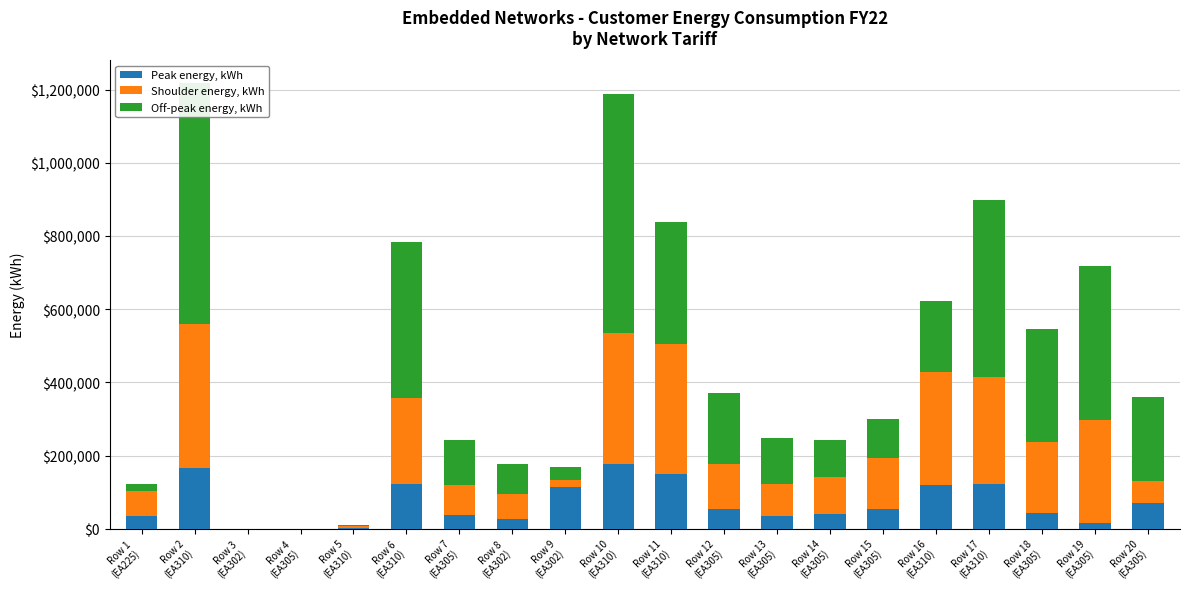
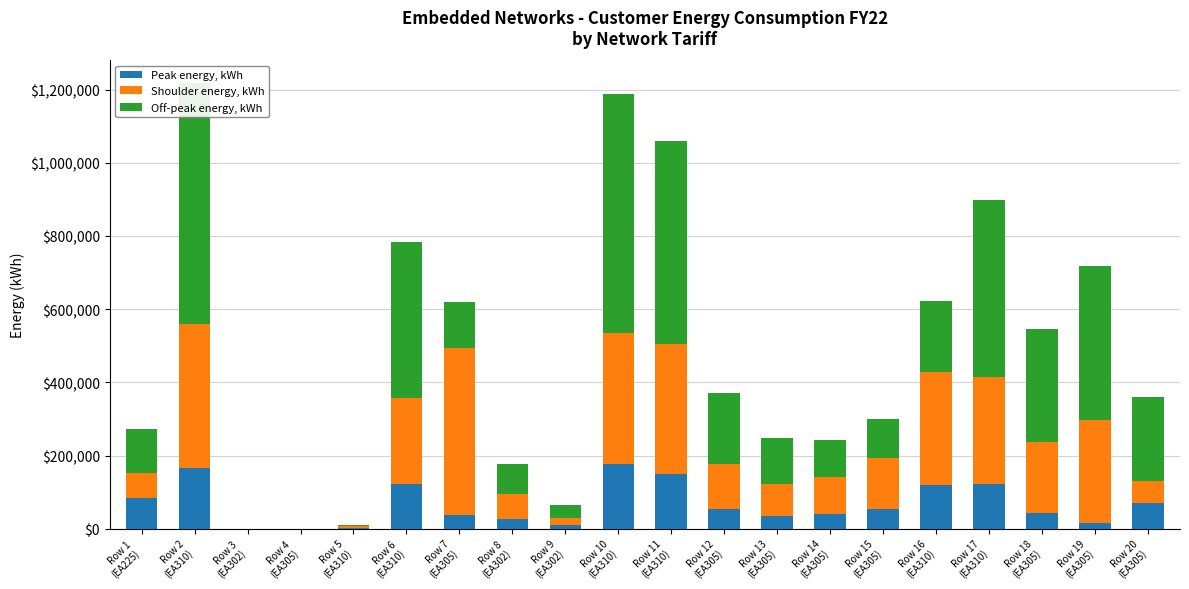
  {
    "Peak energy, kWh": {
-     "Row 1 (EA225)": "$30,000",
+     "Row 1 (EA225)": "$80,000",
      "Row 2 (EA310)": "$160,000",
      "Row 3 (EA302)": "$0",
      "Row 4 (EA305)": "$0",
      "Row 6 (EA310)": "$120,000",
      "Row 7 (EA305)": "$40,000",
      "Row 8 (EA302)": "$30,000",
-     "Row 9 (EA302)": "$110,000",
+     "Row 9 (EA302)": "$10,000",
      "Row 10 (EA310)": "$180,000",
      "Row 11 (EA310)": "$150,000",
      "Row 12 (EA305)": "$50,000",
      "Row 13 (EA305)": "$30,000",
      "Row 14 (EA305)": "$40,000",
      "Row 15 (EA305)": "$50,000",
      "Row 16 (EA310)": "$120,000",
      "Row 17 (EA310)": "$120,000",
      "Row 18 (EA305)": "$40,000",
      "Row 19 (EA305)": "$10,000",
      "Row 20 (EA305)": "$70,000"
    },
    "Shoulder energy, kWh": {
      "Row 1 (EA225)": "$70,000",
      "Row 2 (EA310)": "$400,000",
      "Row 3 (EA302)": "$0",
      "Row 4 (EA305)": "$0",
      "Row 6 (EA310)": "$230,000",
-     "Row 7 (EA305)": "$80,000",
+     "Row 7 (EA305)": "$460,000",
      "Row 8 (EA302)": "$70,000",
      "Row 9 (EA302)": "$20,000",
      "Row 10 (EA310)": "$360,000",
      "Row 11 (EA310)": "$360,000",
      "Row 12 (EA305)": "$120,000",
      "Row 13 (EA305)": "$90,000",
      "Row 14 (EA305)": "$100,000",
      "Row 15 (EA305)": "$140,000",
      "Row 16 (EA310)": "$310,000",
      "Row 17 (EA310)": "$290,000",
      "Row 18 (EA305)": "$190,000",
      "Row 19 (EA305)": "$280,000",
      "Row 20 (EA305)": "$60,000"
    },
    "Off-peak energy, kWh": {
-     "Row 1 (EA225)": "$20,000",
+     "Row 1 (EA225)": "$120,000",
      "Row 3 (EA302)": "$0",
      "Row 4 (EA305)": "$0",
      "Row 6 (EA310)": "$420,000",
      "Row 7 (EA305)": "$120,000",
      "Row 8 (EA302)": "$80,000",
      "Row 9 (EA302)": "$40,000",
      "Row 10 (EA310)": "$650,000",
-     "Row 11 (EA310)": "$330,000",
+     "Row 11 (EA310)": "$560,000",
      "Row 12 (EA305)": "$200,000",
      "Row 13 (EA305)": "$120,000",
      "Row 14 (EA305)": "$100,000",
      "Row 15 (EA305)": "$100,000",
      "Row 16 (EA310)": "$190,000",
      "Row 17 (EA310)": "$480,000",
      "Row 18 (EA305)": "$310,000",
      "Row 19 (EA305)": "$420,000",
      "Row 20 (EA305)": "$230,000"
    }
  }
